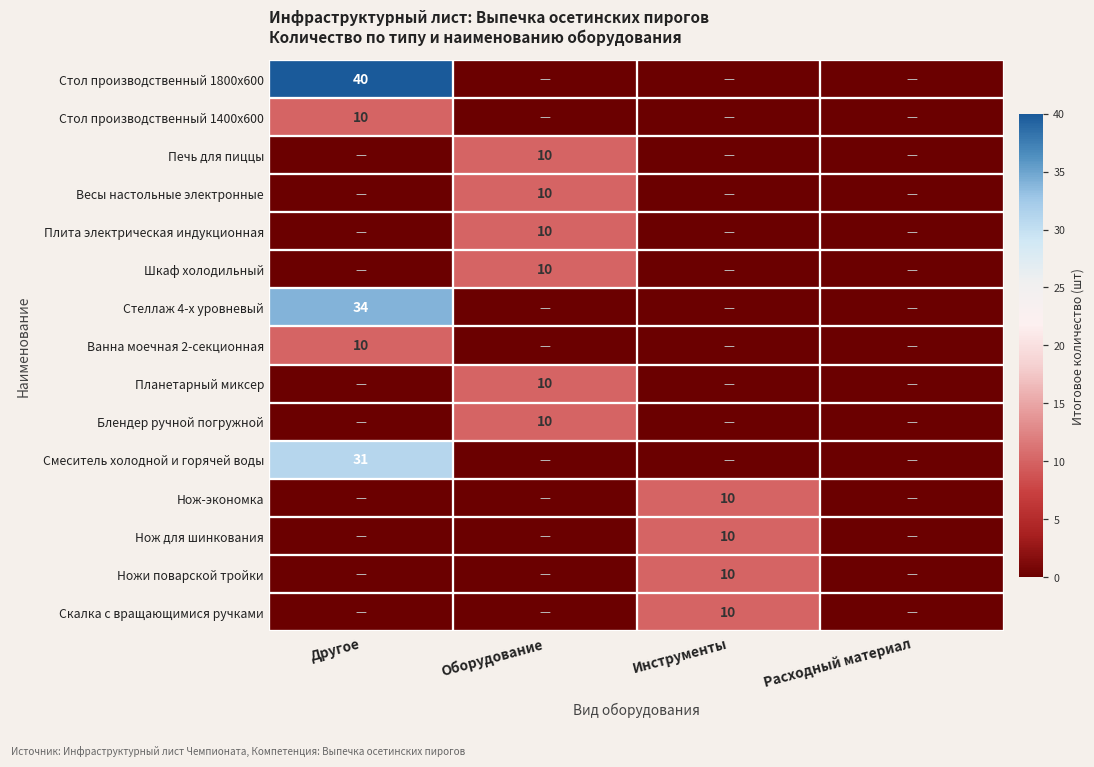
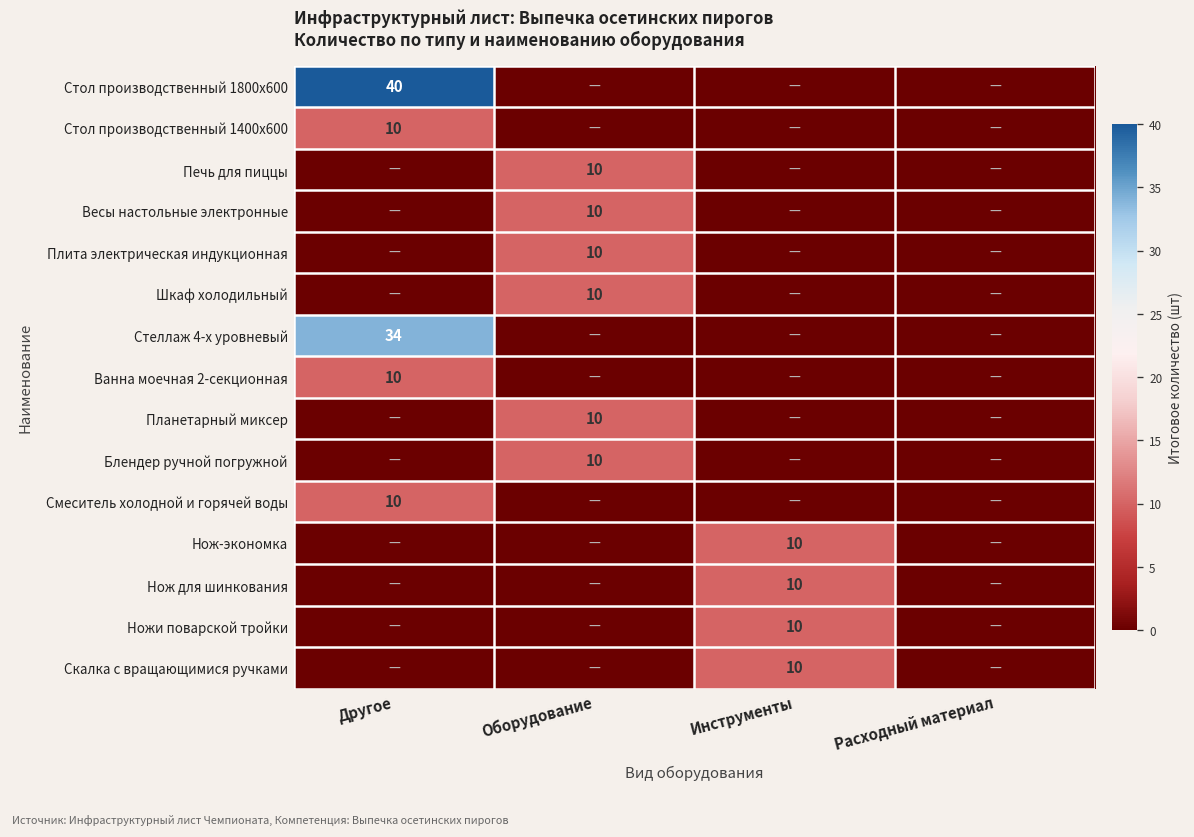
  {
    "Стол производственный 1800х600": {
      "Другое": 40
    },
    "Стол производственный 1400х600": {
      "Другое": 10
    },
    "Печь для пиццы": {
      "Оборудование": 10
    },
    "Весы настольные электронные": {
      "Оборудование": 10
    },
    "Плита электрическая индукционная": {
      "Оборудование": 10
    },
    "Шкаф холодильный": {
      "Оборудование": 10
    },
    "Стеллаж 4-х уровневый": {
      "Другое": 34
    },
    "Ванна моечная 2-секционная": {
      "Другое": 10
    },
    "Планетарный миксер": {
      "Оборудование": 10
    },
    "Блендер ручной погружной": {
      "Оборудование": 10
    },
    "Смеситель холодной и горячей воды": {
-     "Другое": 31
+     "Другое": 10
    },
    "Нож-экономка": {
      "Инструменты": 10
    },
    "Нож для шинкования": {
      "Инструменты": 10
    },
    "Ножи поварской тройки": {
      "Инструменты": 10
    },
    "Скалка с вращающимися ручками": {
      "Инструменты": 10
    }
  }
